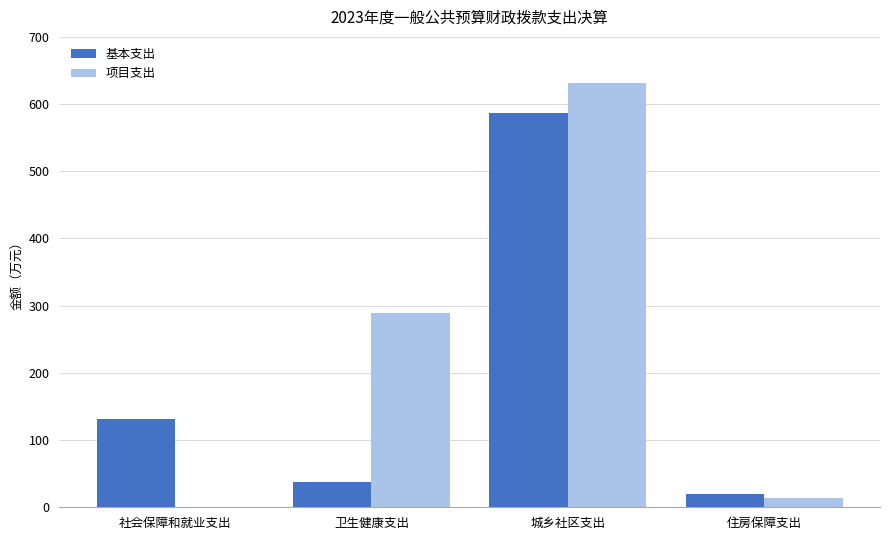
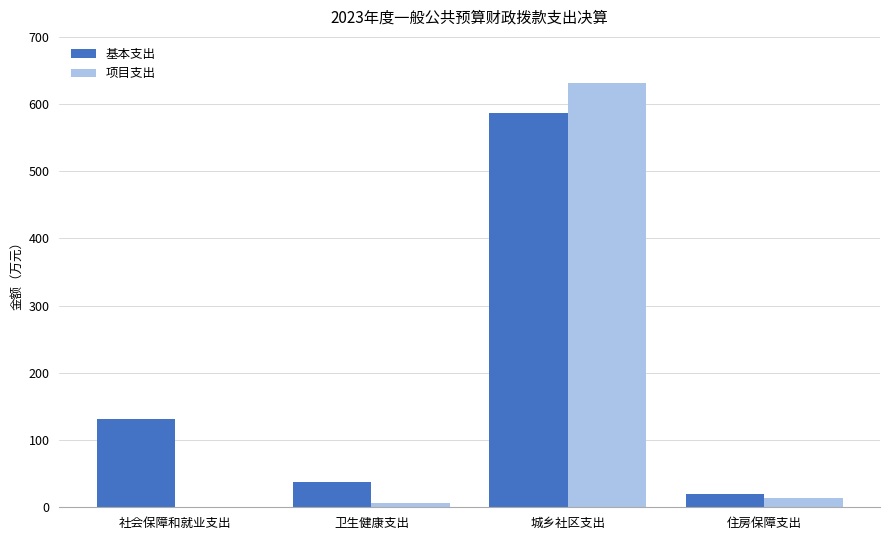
  {
    "基本支出": {
      "社会保障和就业支出": 130,
      "卫生健康支出": 40,
      "城乡社区支出": 590,
      "住房保障支出": 20
    },
    "项目支出": {
      "社会保障和就业支出": 0,
-     "卫生健康支出": 290,
+     "卫生健康支出": 10,
      "城乡社区支出": 630,
      "住房保障支出": 10
    }
  }
